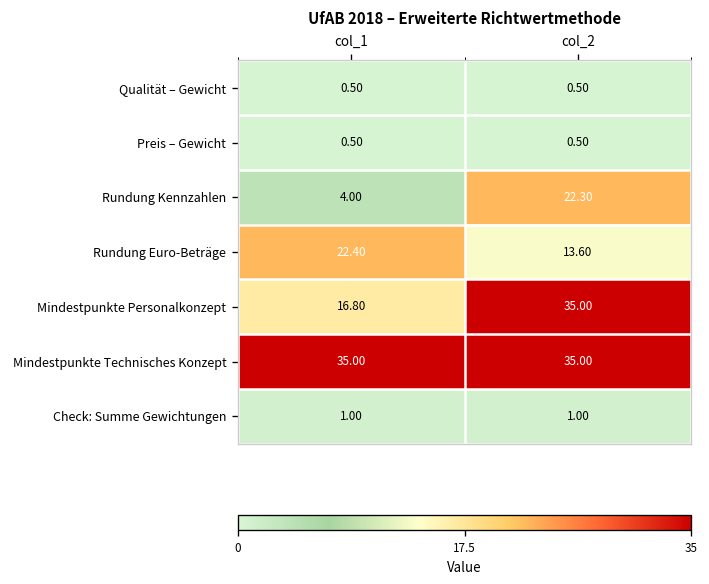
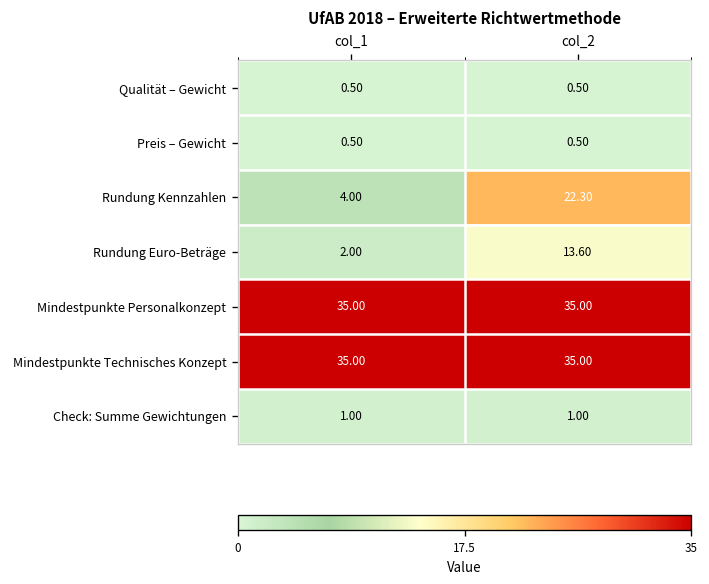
  {
    "Qualität – Gewicht": {
      "col_1": 0.50,
      "col_2": 0.50
    },
    "Preis – Gewicht": {
      "col_1": 0.50,
      "col_2": 0.50
    },
    "Rundung Kennzahlen": {
      "col_1": 4.00,
      "col_2": 22.30
    },
    "Rundung Euro-Beträge": {
-     "col_1": 22.40,
+     "col_1": 2.00,
      "col_2": 13.60
    },
    "Mindestpunkte Personalkonzept": {
-     "col_1": 16.80,
+     "col_1": 35.00,
      "col_2": 35.00
    },
    "Mindestpunkte Technisches Konzept": {
      "col_1": 35.00,
      "col_2": 35.00
    },
    "Check: Summe Gewichtungen": {
      "col_1": 1.00,
      "col_2": 1.00
    }
  }
